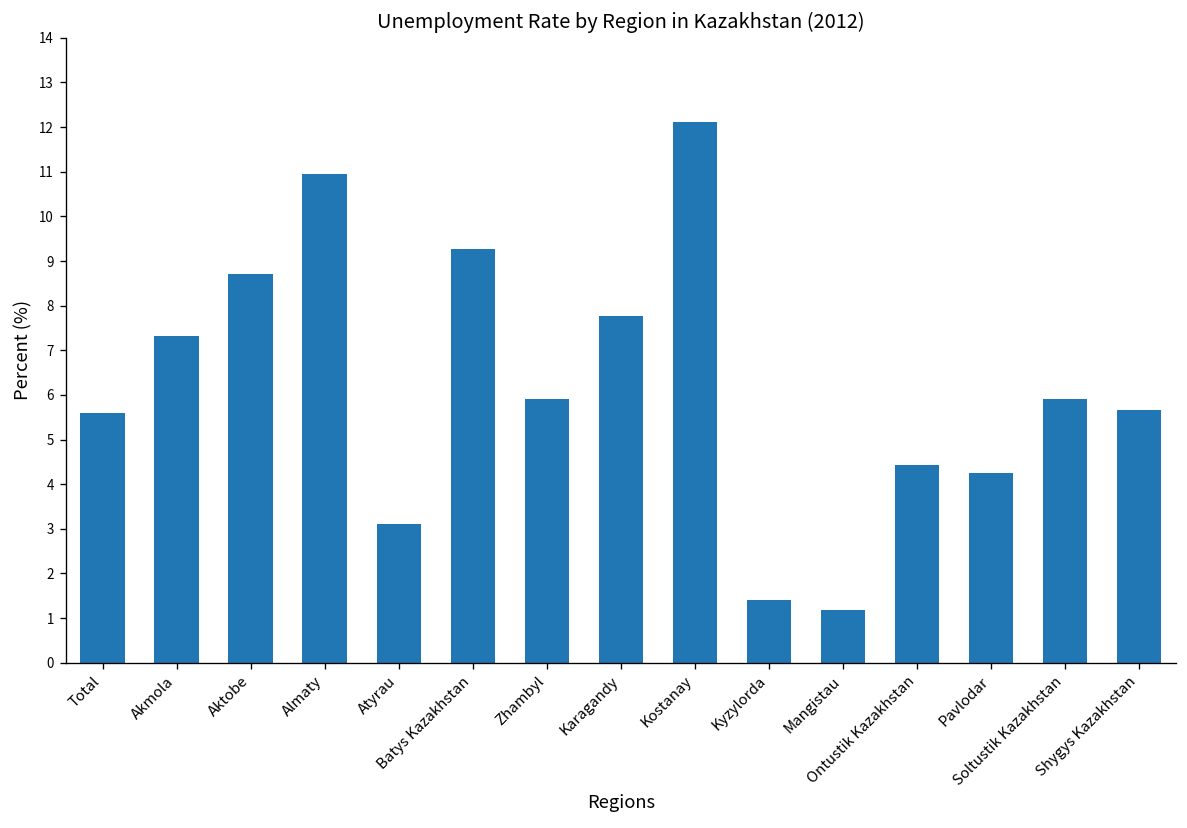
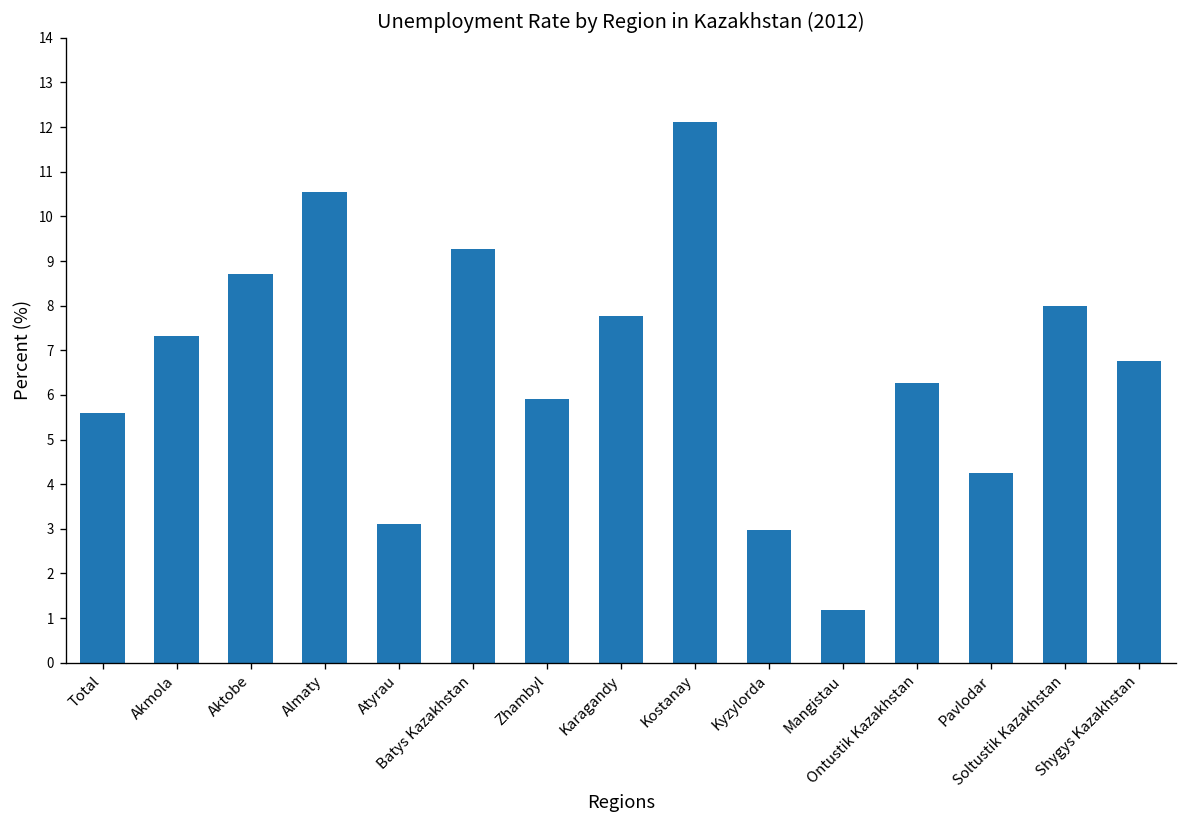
  {
    "Total": 5.6,
    "Akmola": 7.3,
    "Aktobe": 8.7,
-   "Almaty": 10.9,
+   "Almaty": 10.6,
    "Atyrau": 3.1,
    "Batys Kazakhstan": 9.3,
    "Zhambyl": 5.9,
    "Karagandy": 7.8,
    "Kostanay": 12.1,
-   "Kyzylorda": 1.4,
+   "Kyzylorda": 3.0,
    "Mangistau": 1.2,
-   "Ontustik Kazakhstan": 4.4,
+   "Ontustik Kazakhstan": 6.3,
    "Pavlodar": 4.2,
-   "Soltustik Kazakhstan": 5.9,
-   "Shygys Kazakhstan": 5.7
+   "Soltustik Kazakhstan": 8.0,
+   "Shygys Kazakhstan": 6.8
  }
